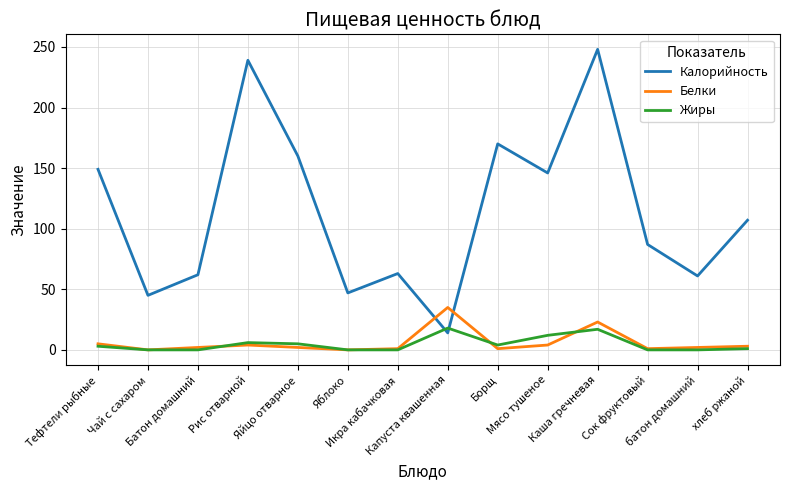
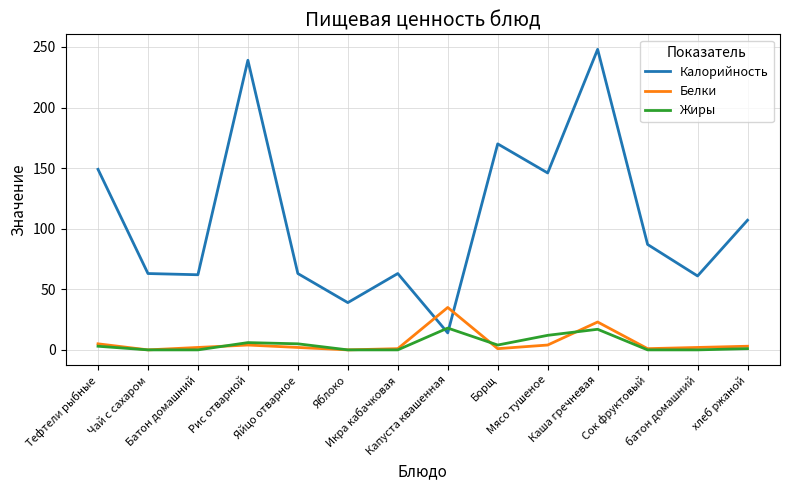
  {
    "Калорийность": {
      "Тефтели рыбные": 149,
-     "Чай с сахаром": 45,
+     "Чай с сахаром": 63,
      "Батон домашний": 62,
      "Рис отварной": 239,
-     "Яйцо отварное": 160,
-     "Яблоко": 47,
+     "Яйцо отварное": 63,
+     "Яблоко": 39,
      "Икра кабачковая": 63,
      "Капуста квашенная": 14,
      "Борщ": 170,
      "Мясо тушеное": 146,
      "Каша гречневая": 248,
      "Сок фруктовый": 87,
      "батон домашний": 61,
      "хлеб ржаной": 107
    },
    "Белки": {
      "Яйцо отварное": 2,
      "Капуста квашенная": 35,
      "Борщ": 1,
      "Мясо тушеное": 4,
      "Каша гречневая": 23
    },
    "Жиры": {
      "Яйцо отварное": 5,
      "Капуста квашенная": 18,
      "Борщ": 4,
      "Мясо тушеное": 12,
      "Каша гречневая": 17
    }
  }
